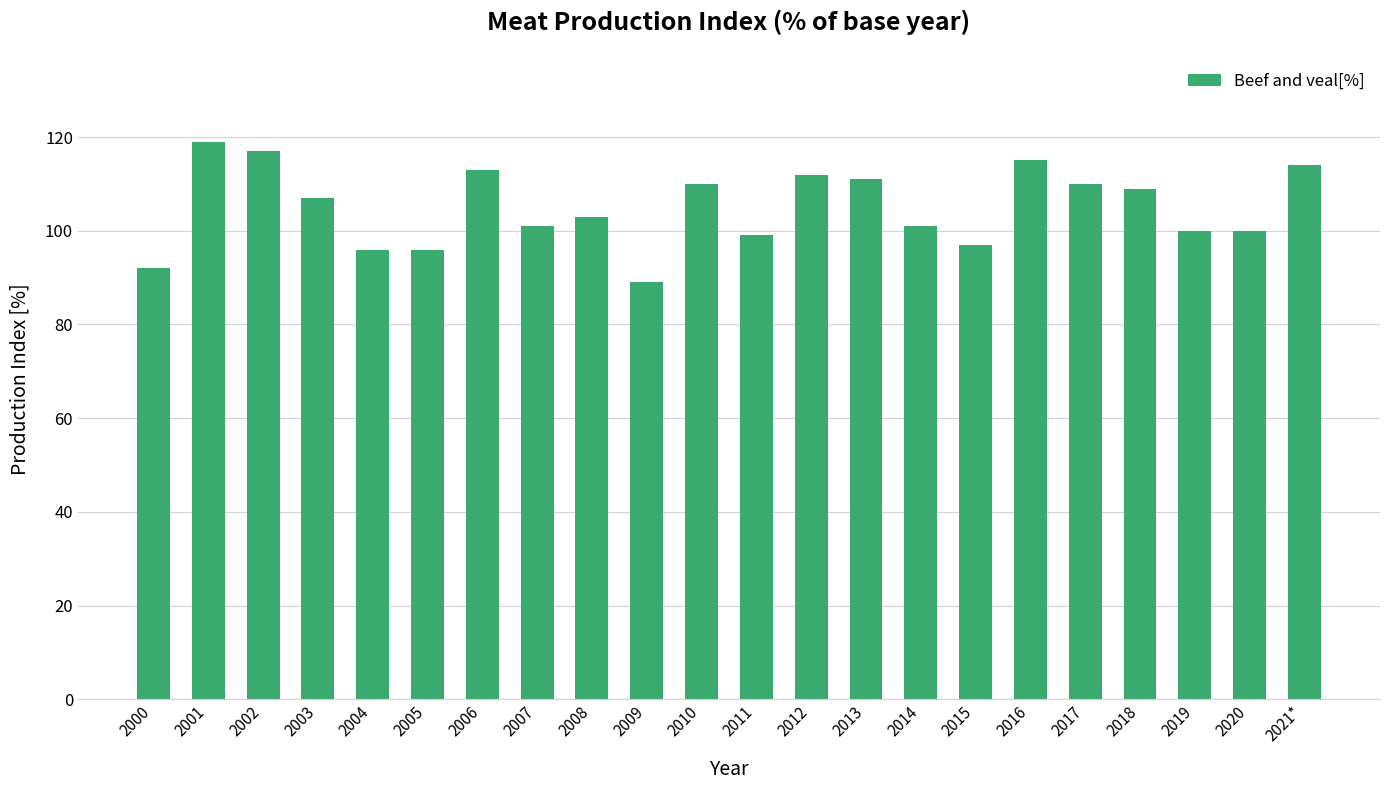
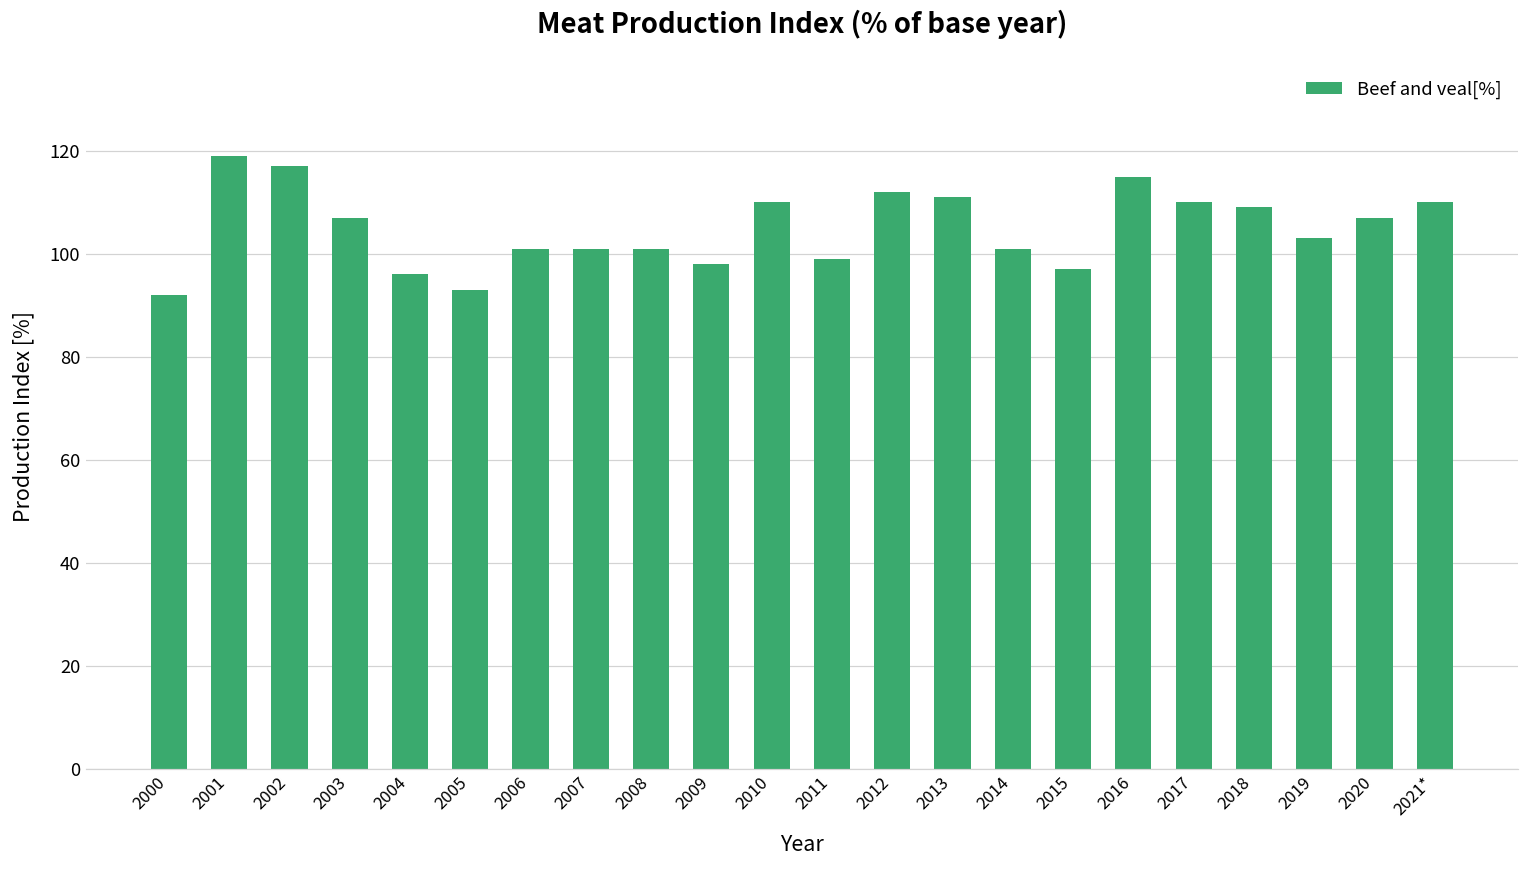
  {
    "2000": 92,
    "2001": 119,
    "2002": 117,
    "2003": 107,
    "2004": 96,
-   "2005": 96,
-   "2006": 113,
+   "2005": 93,
+   "2006": 101,
    "2007": 101,
-   "2008": 103,
-   "2009": 89,
+   "2008": 101,
+   "2009": 98,
    "2010": 110,
    "2011": 99,
    "2012": 112,
    "2013": 111,
    "2014": 101,
    "2015": 97,
    "2016": 115,
    "2017": 110,
    "2018": 109,
-   "2019": 100,
-   "2020": 100,
-   "2021*": 114
+   "2019": 103,
+   "2020": 107,
+   "2021*": 110
  }
